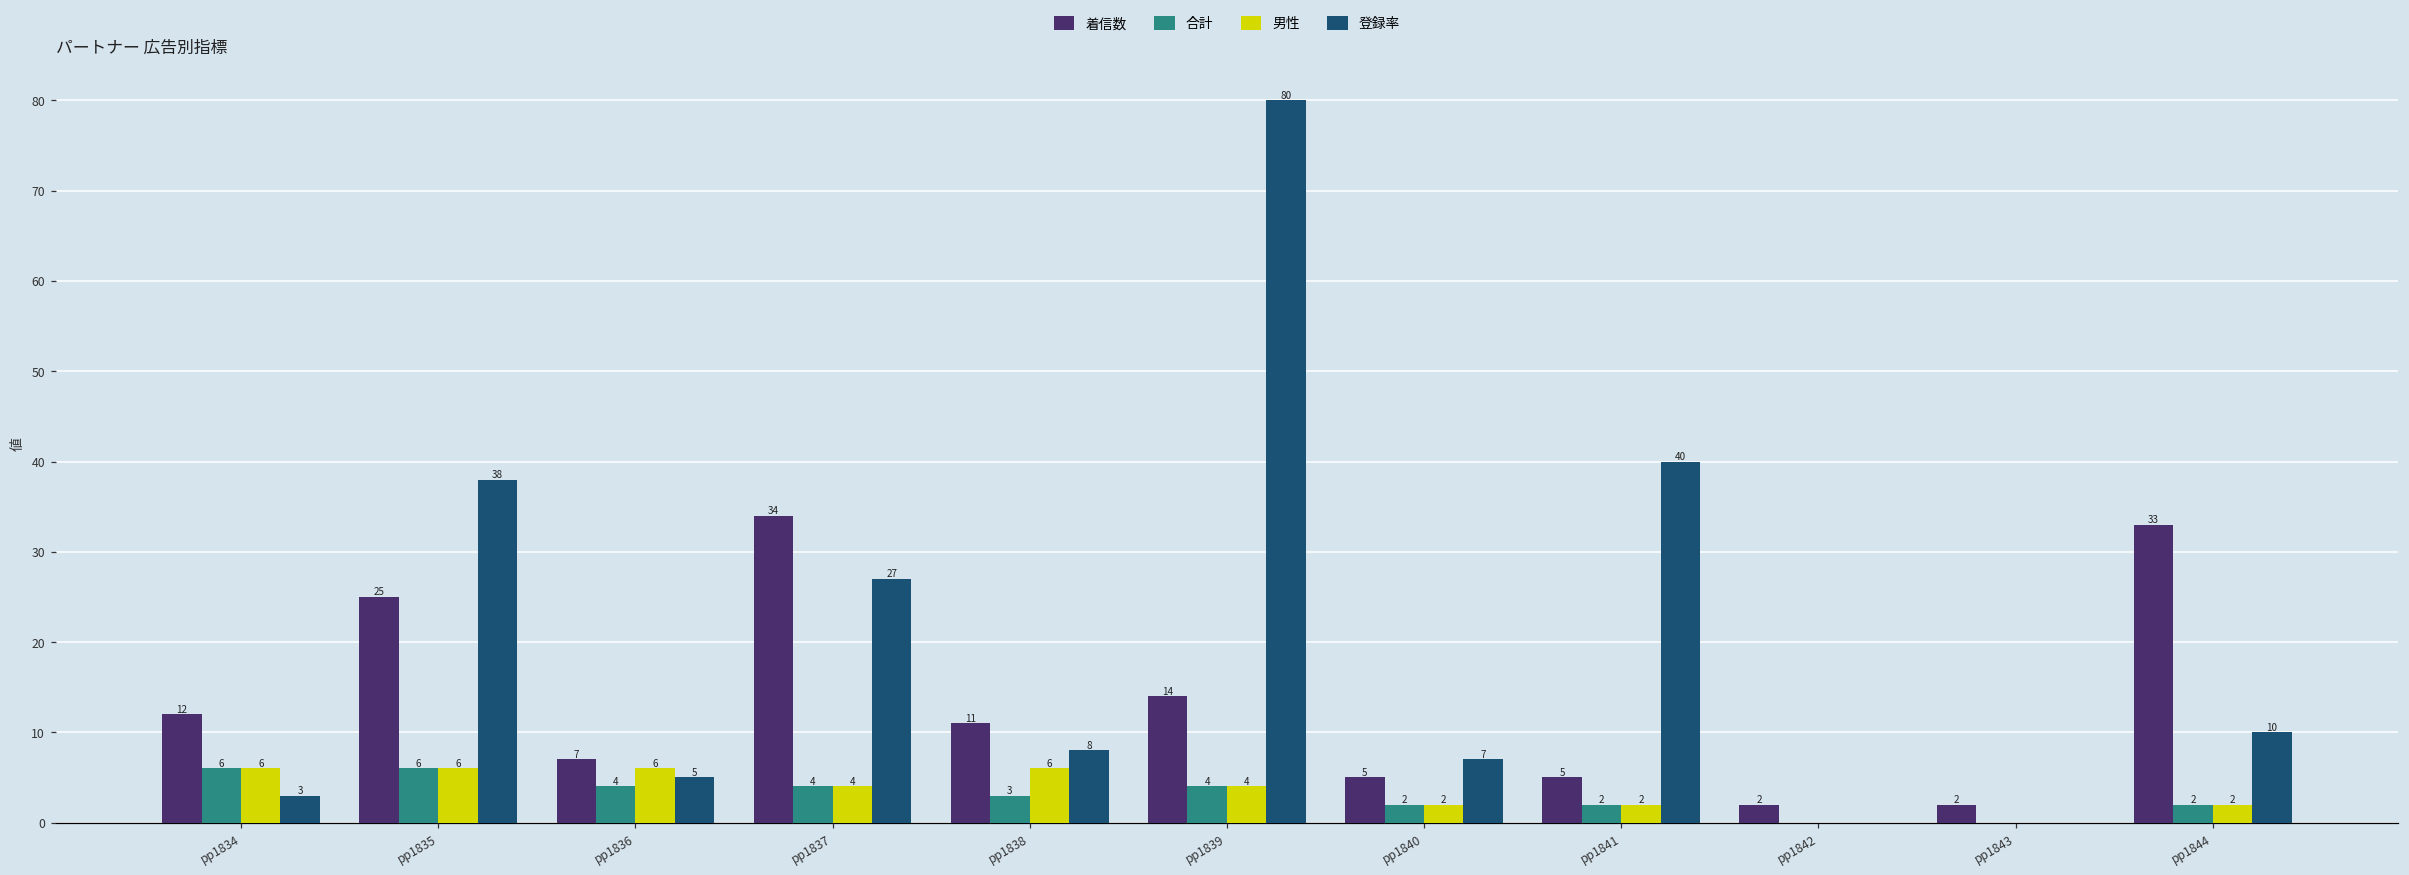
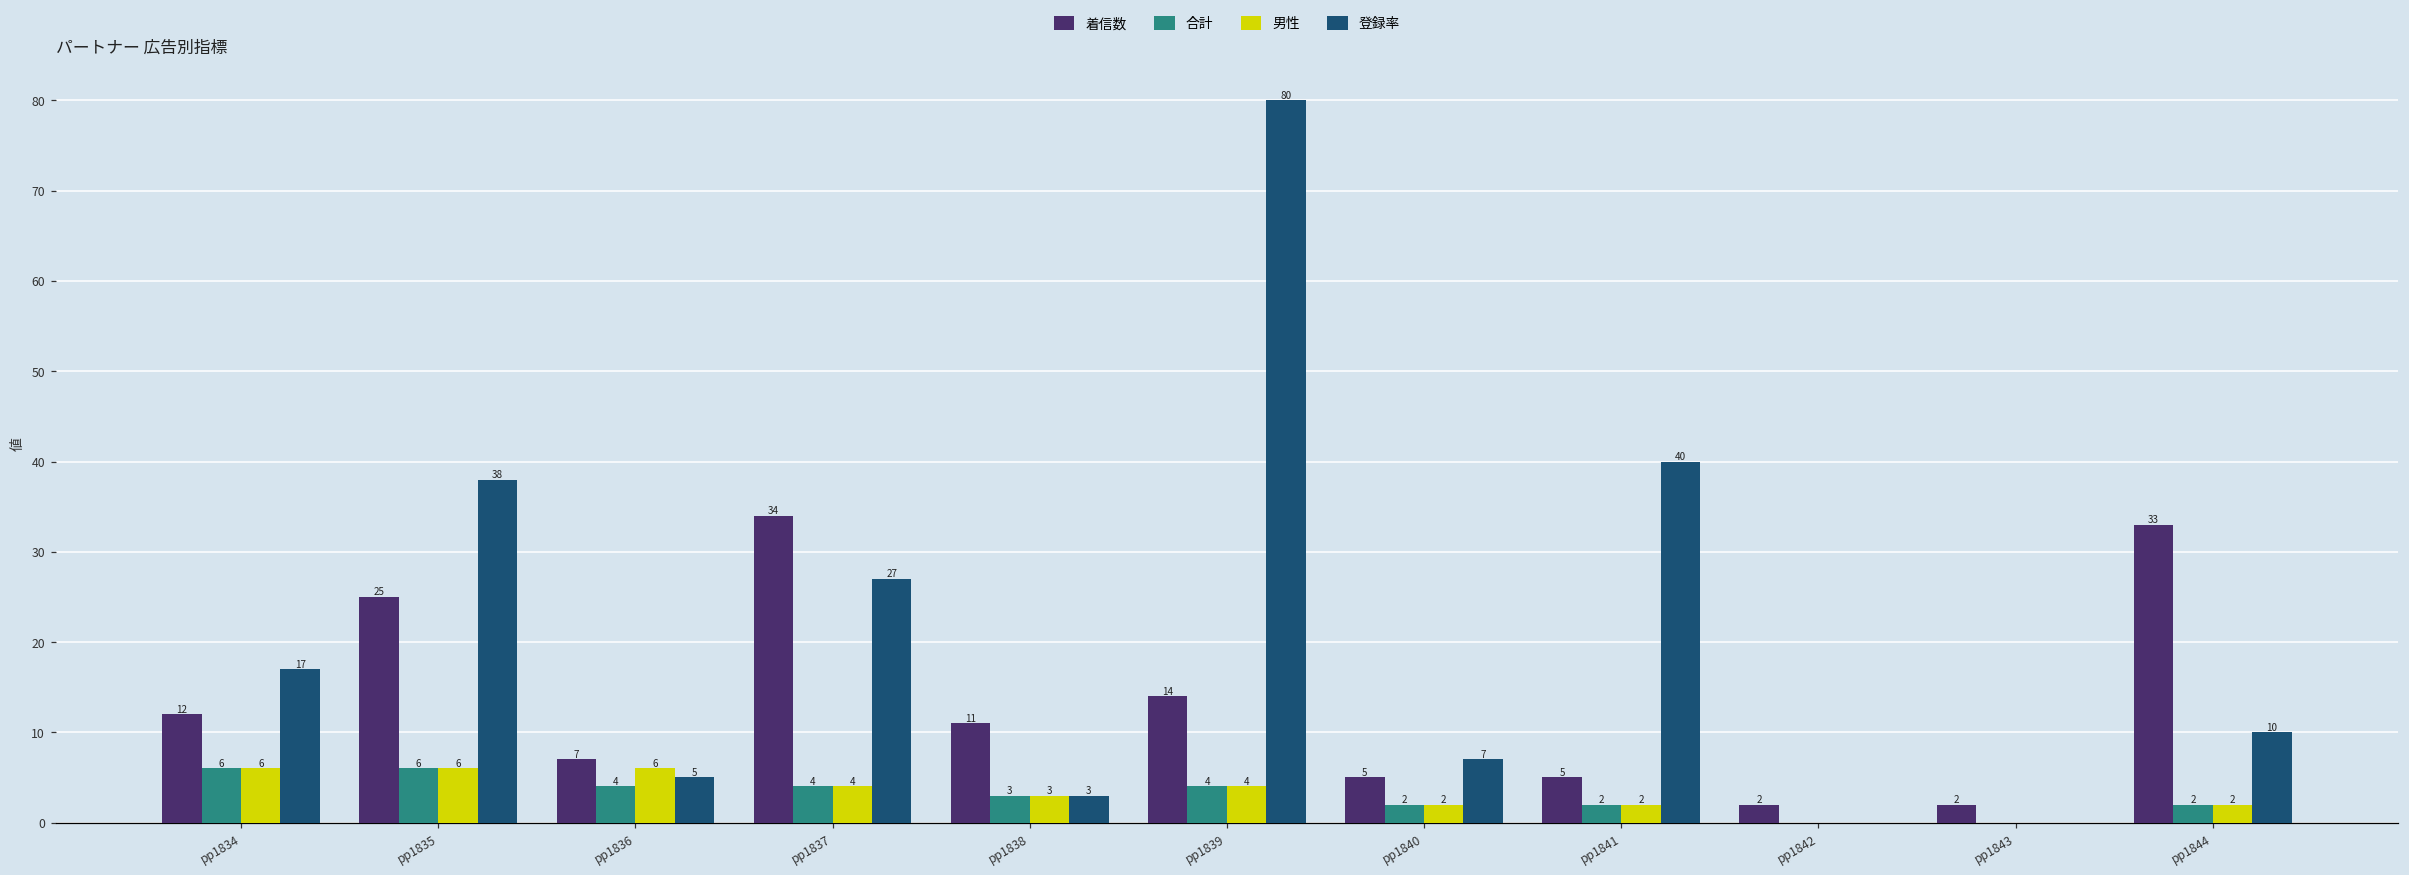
  {
    "着信数": {
      "pp1834": 12,
      "pp1835": 25,
      "pp1836": 7,
      "pp1837": 34,
      "pp1838": 11,
      "pp1839": 14,
      "pp1840": 5,
      "pp1841": 5,
      "pp1842": 2,
      "pp1843": 2,
      "pp1844": 33
    },
    "合計": {
      "pp1834": 6,
      "pp1835": 6,
      "pp1836": 4,
      "pp1837": 4,
      "pp1838": 3,
      "pp1839": 4,
      "pp1840": 2,
      "pp1841": 2,
      "pp1844": 2
    },
    "男性": {
      "pp1834": 6,
      "pp1835": 6,
      "pp1836": 6,
      "pp1837": 4,
-     "pp1838": 6,
+     "pp1838": 3,
      "pp1839": 4,
      "pp1840": 2,
      "pp1841": 2,
      "pp1844": 2
    },
    "登録率": {
-     "pp1834": 3,
+     "pp1834": 17,
      "pp1835": 38,
      "pp1836": 5,
      "pp1837": 27,
-     "pp1838": 8,
+     "pp1838": 3,
      "pp1839": 80,
      "pp1840": 7,
      "pp1841": 40,
      "pp1844": 10
    }
  }
